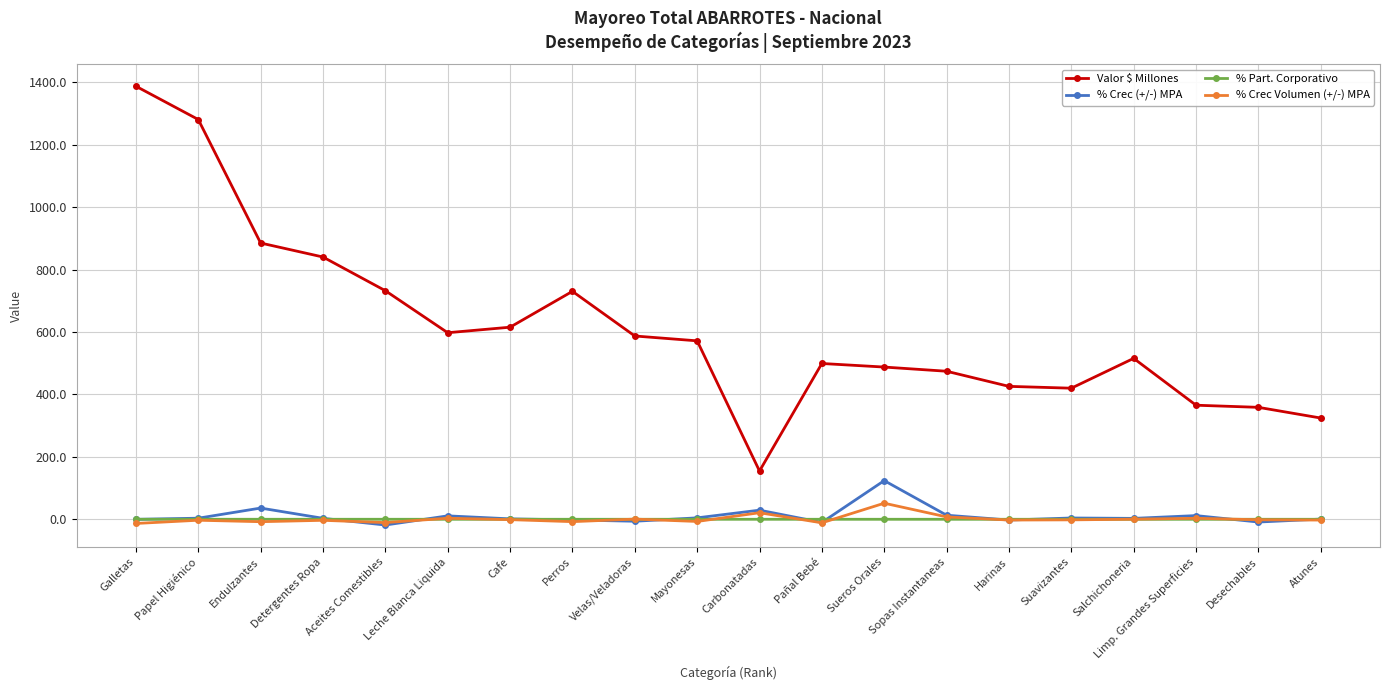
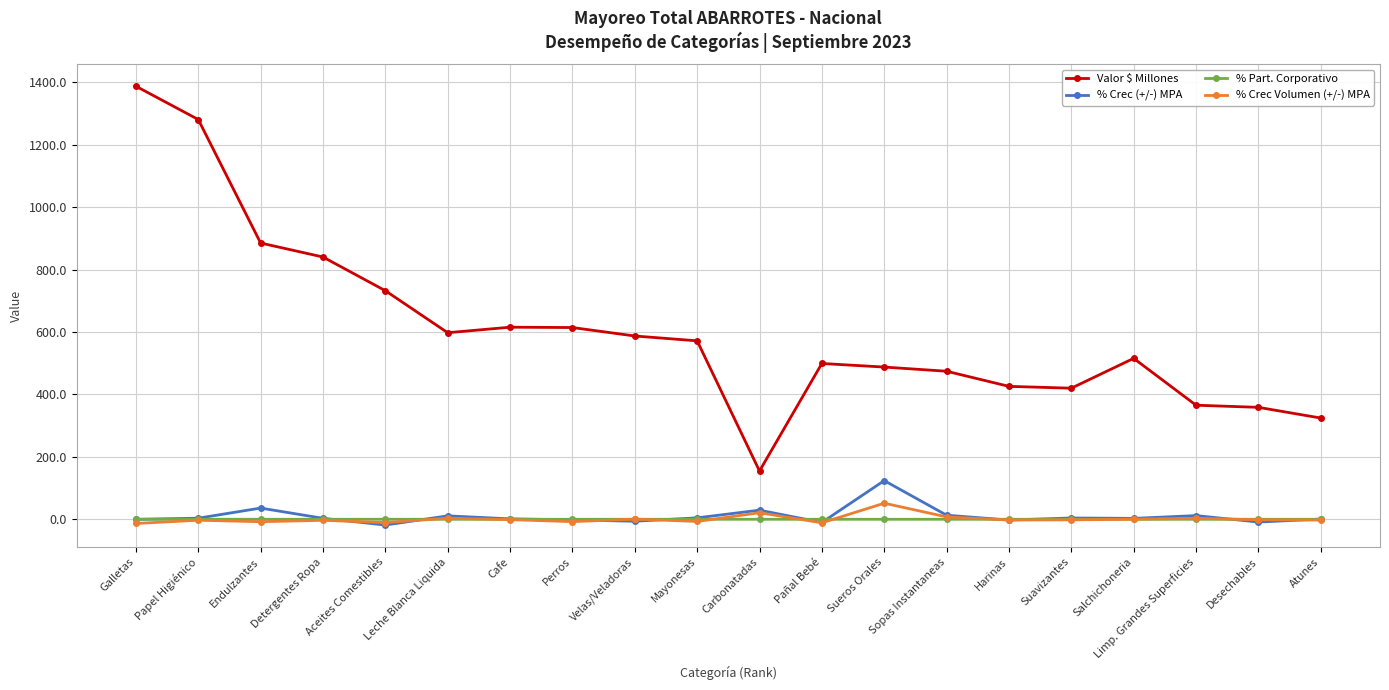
  {
    "Valor $ Millones": {
      "Galletas": 1390,
      "Papel Higiénico": 1280,
      "Endulzantes": 890,
      "Detergentes Ropa": 840,
      "Aceites Comestibles": 730,
      "Leche Blanca Liquida": 600,
      "Cafe": 620,
-     "Perros": 730,
+     "Perros": 610,
      "Velas/Veladoras": 590,
      "Mayonesas": 570,
      "Carbonatadas": 150,
      "Pañal Bebé": 500,
      "Sueros Orales": 490,
      "Sopas Instantaneas": 470,
      "Harinas": 430,
      "Suavizantes": 420,
      "Salchichoneria": 520,
      "Limp. Grandes Superficies": 370,
      "Desechables": 360,
      "Atunes": 320
    },
    "% Crec (+/-) MPA": {
      "Endulzantes": 40,
      "Carbonatadas": 30,
      "Sueros Orales": 120,
      "Limp. Grandes Superficies": 10
    },
    "% Part. Corporativo": {
      "Aceites Comestibles": 0,
      "Carbonatadas": 0,
      "Pañal Bebé": 0,
      "Sueros Orales": 0
    },
    "% Crec Volumen (+/-) MPA": {
      "Galletas": -10,
      "Carbonatadas": 20,
      "Sueros Orales": 50
    }
  }
